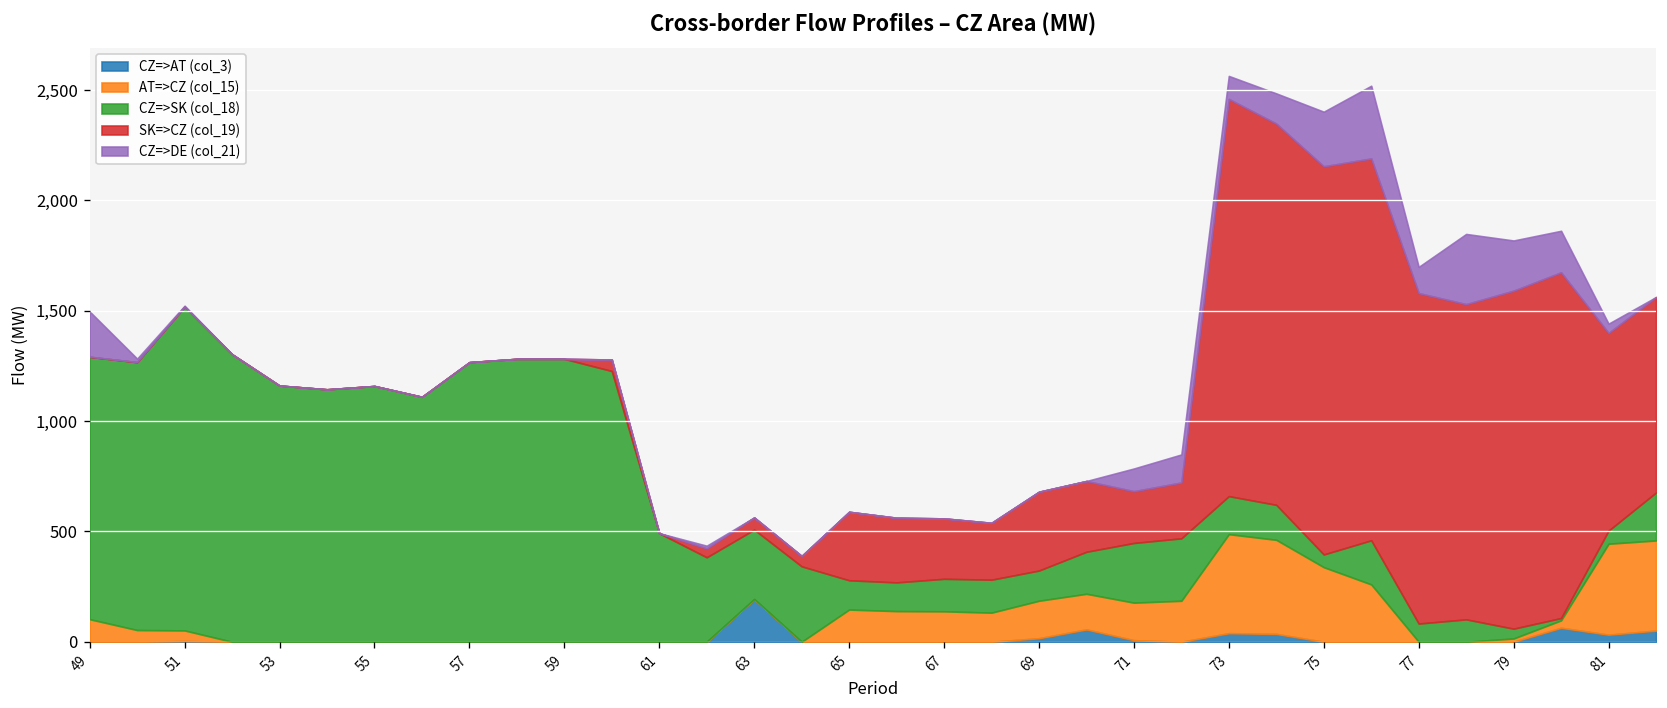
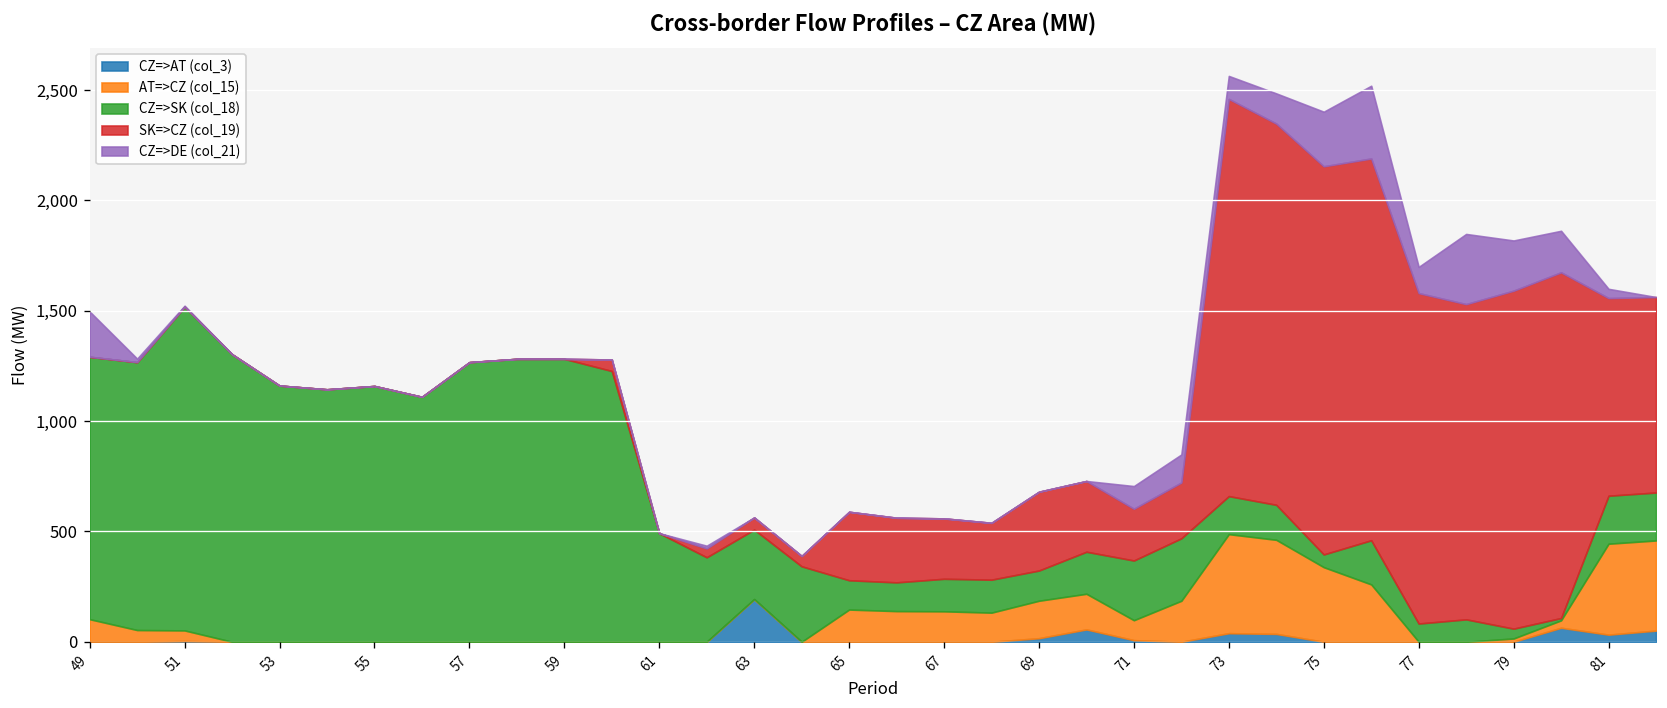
  {
    "CZ=>AT (col_3)": {
      "49": "0",
      "65": "0",
      "67": "0",
      "69": "20",
      "73": "40",
      "75": "0",
      "79": "0",
      "81": "30"
    },
    "AT=>CZ (col_15)": {
      "49": "100",
      "51": "50",
      "65": "150",
      "67": "140",
      "69": "170",
-     "71": "170",
+     "71": "90",
      "73": "450",
      "75": "340",
      "79": "10",
      "81": "410"
    },
    "CZ=>SK (col_18)": {
      "63": "310",
      "65": "130",
      "67": "150",
      "69": "140",
      "71": "270",
      "73": "170",
      "75": "60",
      "77": "80",
      "79": "40",
-     "81": "60"
+     "81": "220"
    },
    "SK=>CZ (col_19)": {
      "71": "230",
      "73": "1,800",
      "75": "1,760",
      "77": "1,500",
      "79": "1,530",
      "81": "900"
    },
    "CZ=>DE (col_21)": {
      "49": "210",
      "71": "100",
      "73": "100",
      "75": "250",
      "77": "120",
      "79": "230",
      "81": "40"
    }
  }
